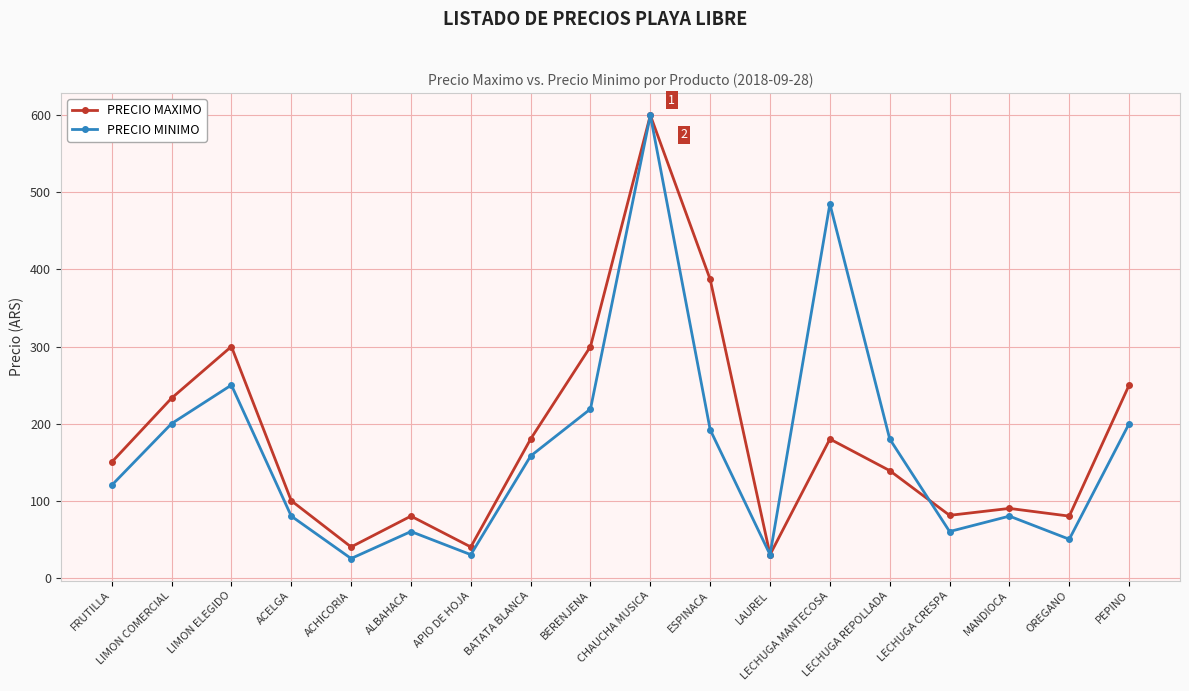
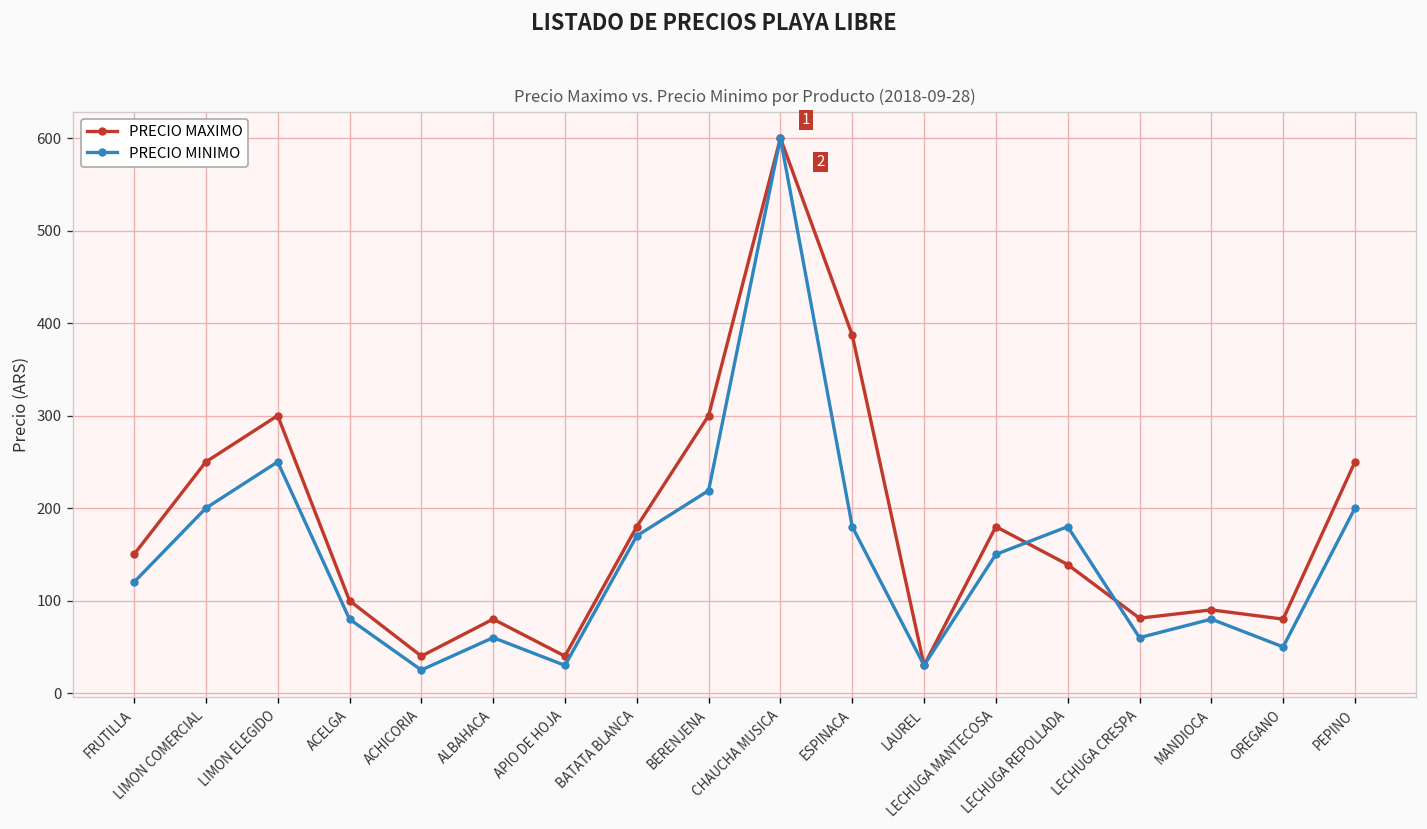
  {
    "PRECIO MAXIMO": {
      "FRUTILLA": 150,
-     "LIMON COMERCIAL": 230,
+     "LIMON COMERCIAL": 250,
      "LIMON ELEGIDO": 300,
      "ACELGA": 100,
      "ACHICORIA": 40,
      "ALBAHACA": 80,
      "APIO DE HOJA": 40,
      "BATATA BLANCA": 180,
      "BERENJENA": 300,
      "ESPINACA": 390,
      "LECHUGA MANTECOSA": 180,
      "LECHUGA REPOLLADA": 140,
      "LECHUGA CRESPA": 80,
      "MANDIOCA": 90,
      "OREGANO": 80,
      "PEPINO": 250
    },
    "PRECIO MINIMO": {
      "FRUTILLA": 120,
      "LIMON COMERCIAL": 200,
      "LIMON ELEGIDO": 250,
      "ACELGA": 80,
      "ACHICORIA": 30,
      "ALBAHACA": 60,
      "APIO DE HOJA": 30,
-     "BATATA BLANCA": 160,
+     "BATATA BLANCA": 170,
      "BERENJENA": 220,
-     "ESPINACA": 190,
-     "LECHUGA MANTECOSA": 490,
+     "ESPINACA": 180,
+     "LECHUGA MANTECOSA": 150,
      "LECHUGA REPOLLADA": 180,
      "LECHUGA CRESPA": 60,
      "MANDIOCA": 80,
      "OREGANO": 50,
      "PEPINO": 200
    }
  }
